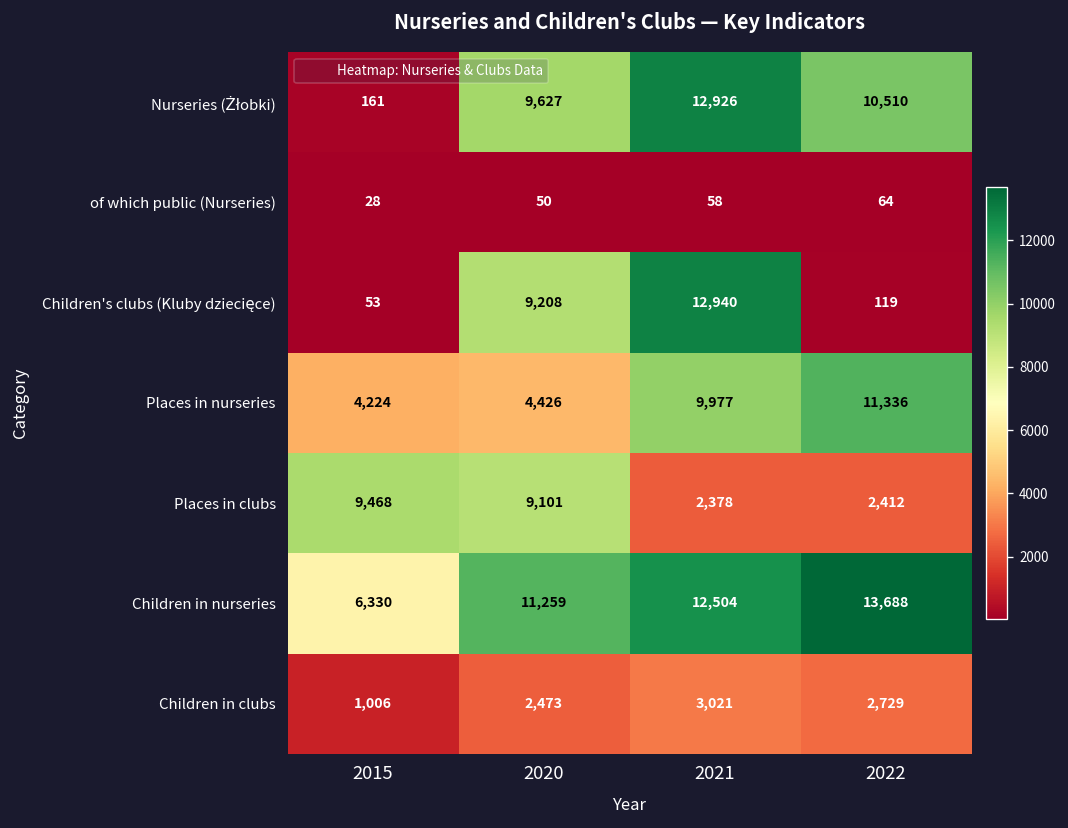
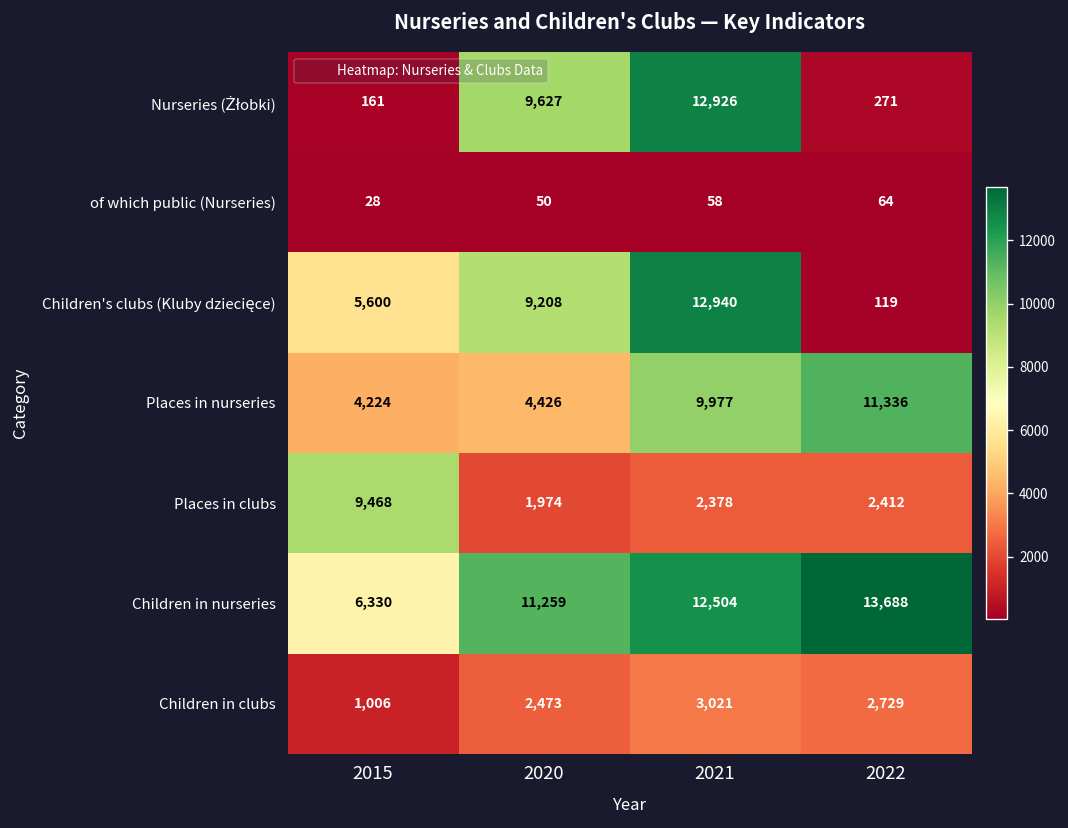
  {
    "Nurseries (Żłobki)": {
      "2015": "161",
      "2020": "9,627",
      "2021": "12,926",
-     "2022": "10,510"
+     "2022": "271"
    },
    "of which public (Nurseries)": {
      "2015": "28",
      "2020": "50",
      "2021": "58",
      "2022": "64"
    },
    "Children's clubs (Kluby dziecięce)": {
-     "2015": "53",
+     "2015": "5,600",
      "2020": "9,208",
      "2021": "12,940",
      "2022": "119"
    },
    "Places in nurseries": {
      "2015": "4,224",
      "2020": "4,426",
      "2021": "9,977",
      "2022": "11,336"
    },
    "Places in clubs": {
      "2015": "9,468",
-     "2020": "9,101",
+     "2020": "1,974",
      "2021": "2,378",
      "2022": "2,412"
    },
    "Children in nurseries": {
      "2015": "6,330",
      "2020": "11,259",
      "2021": "12,504",
      "2022": "13,688"
    },
    "Children in clubs": {
      "2015": "1,006",
      "2020": "2,473",
      "2021": "3,021",
      "2022": "2,729"
    }
  }
